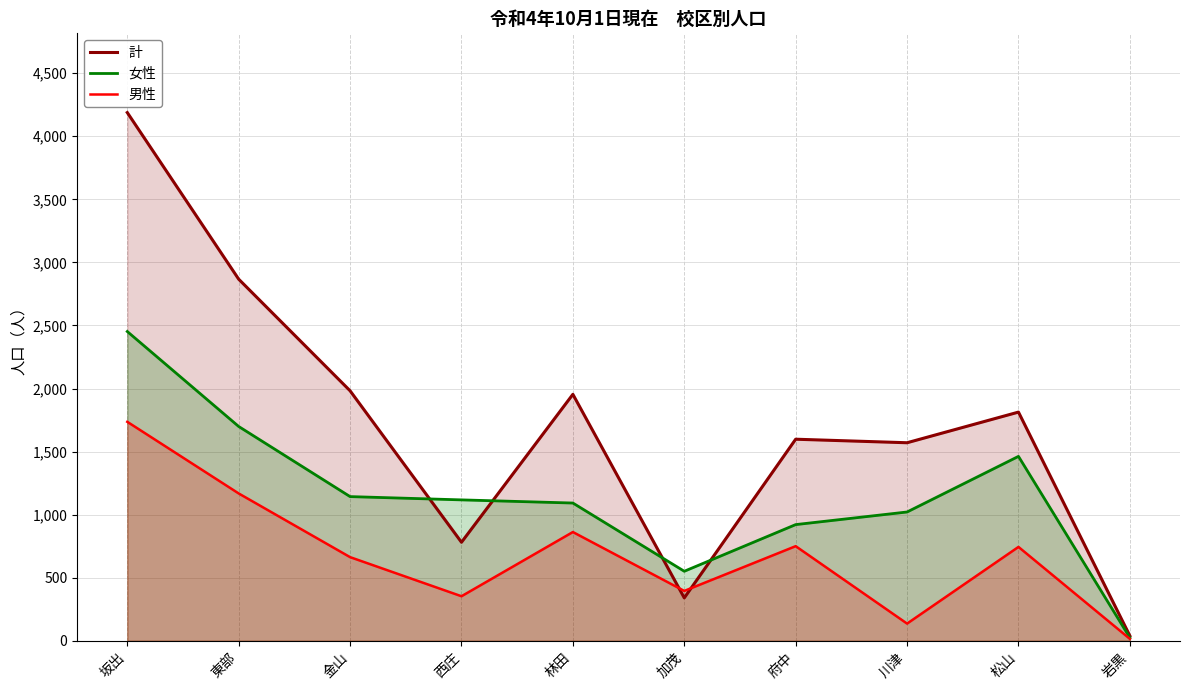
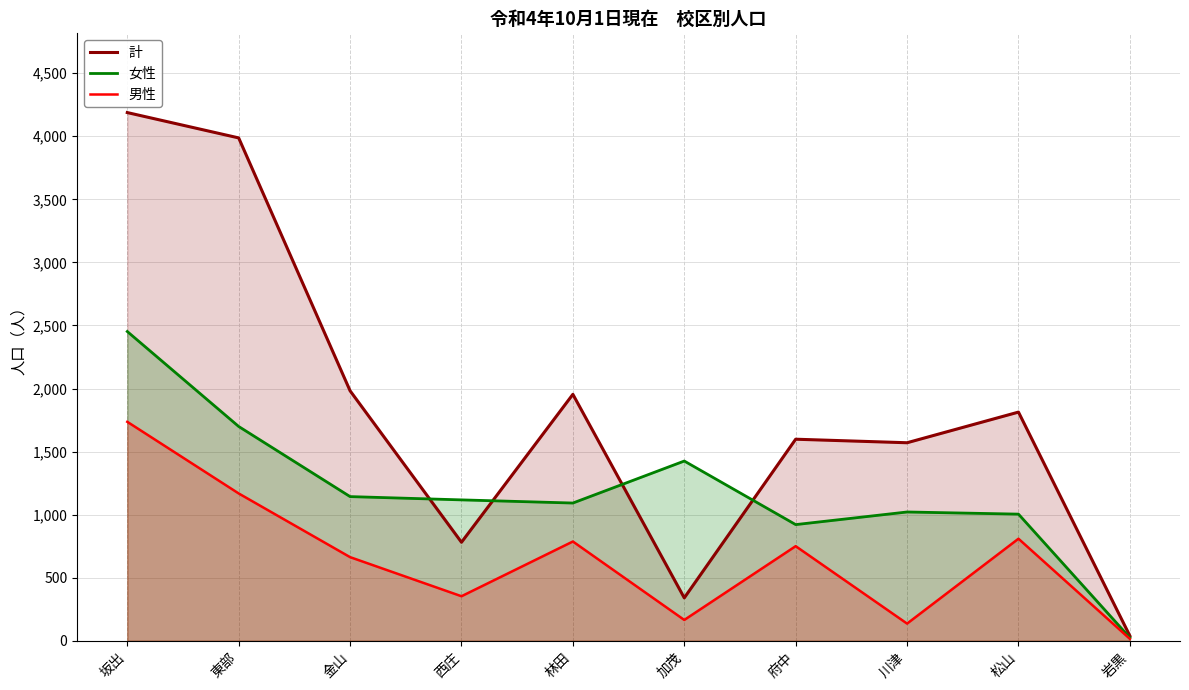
  {
    "計": {
      "坂出": "4,190",
-     "東部": "2,870",
+     "東部": "3,990",
      "金山": "1,980",
      "西庄": "780",
      "林田": "1,950",
      "加茂": "340",
      "府中": "1,600",
      "川津": "1,570",
      "松山": "1,810"
    },
    "女性": {
      "坂出": "2,450",
      "東部": "1,700",
      "金山": "1,140",
      "西庄": "1,120",
      "林田": "1,090",
-     "加茂": "550",
+     "加茂": "1,430",
      "府中": "920",
      "川津": "1,020",
-     "松山": "1,460"
+     "松山": "1,000"
    },
    "男性": {
      "坂出": "1,740",
      "東部": "1,170",
      "金山": "660",
      "西庄": "350",
-     "林田": "860",
-     "加茂": "400",
+     "林田": "790",
+     "加茂": "170",
      "府中": "750",
      "川津": "140",
-     "松山": "740"
+     "松山": "810"
    }
  }
